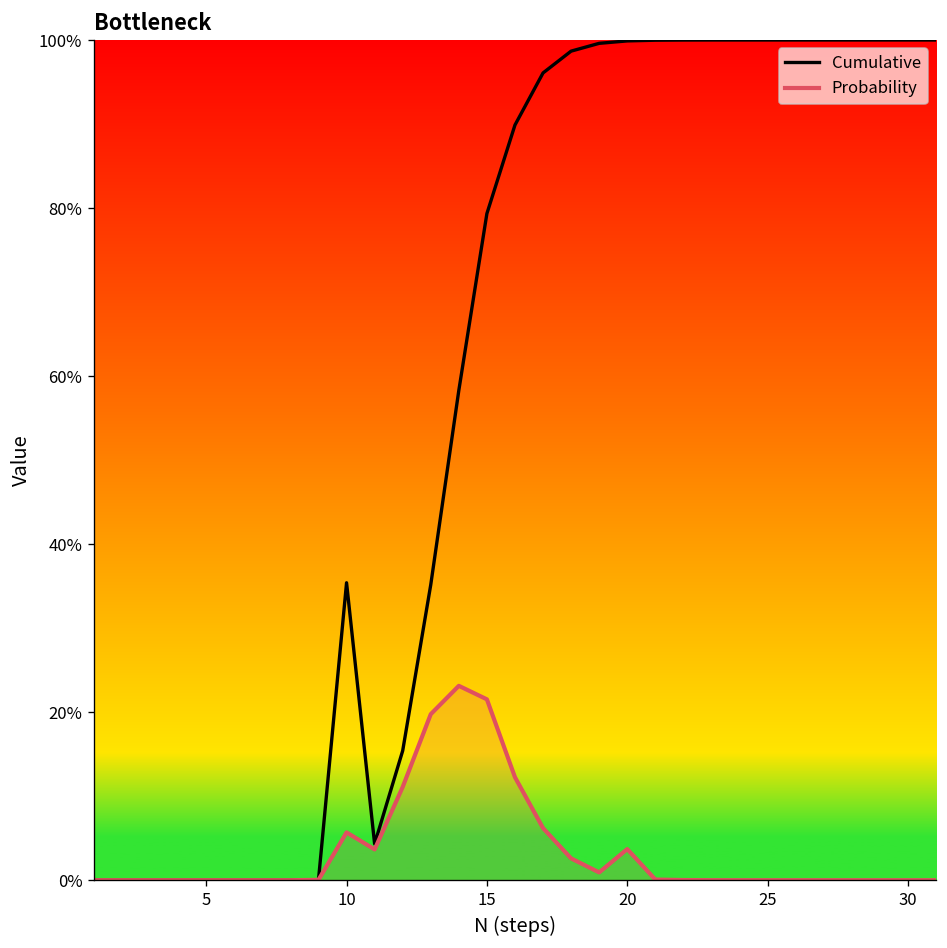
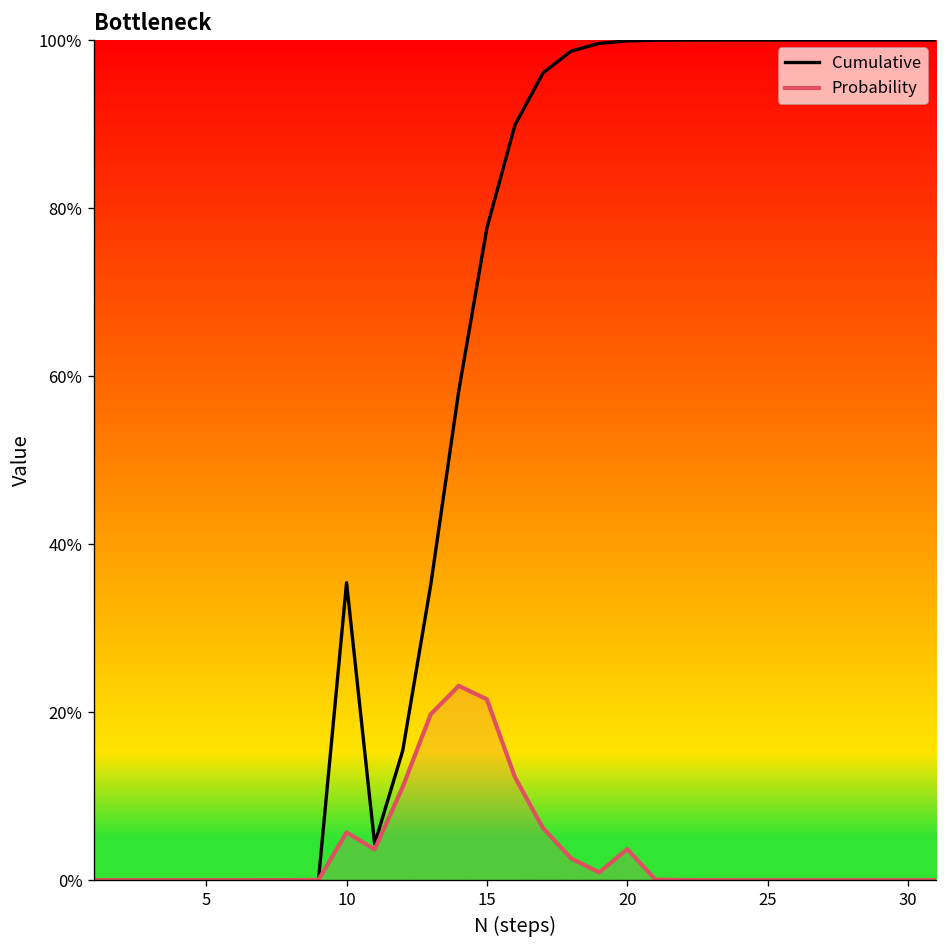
  {
    "Cumulative": {
      "10": "35%",
-     "15": "79%",
+     "15": "78%",
      "20": "100%",
      "25": "100%",
      "30": "100%"
    },
    "Probability": {
      "10": "6%",
      "15": "22%",
      "20": "4%",
      "25": "0%",
      "30": "0%"
    }
  }
